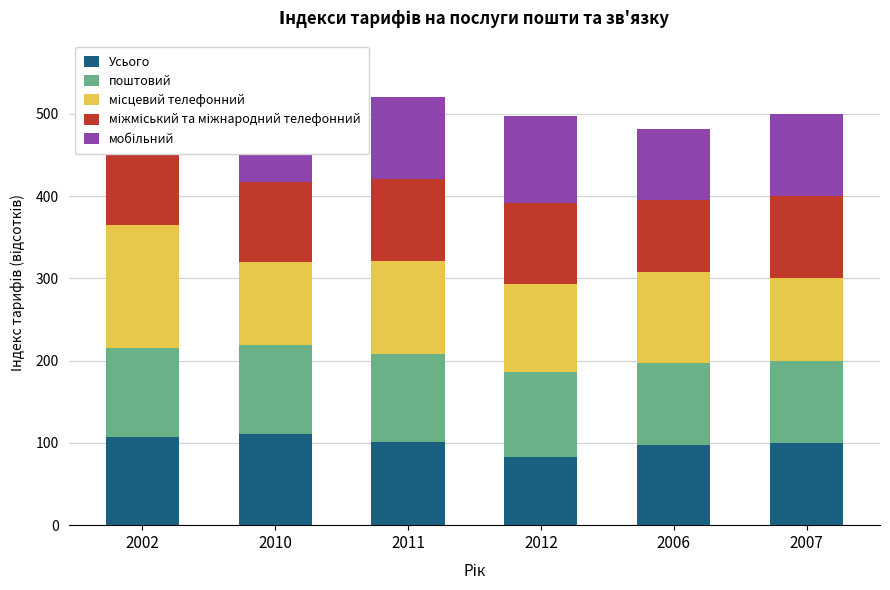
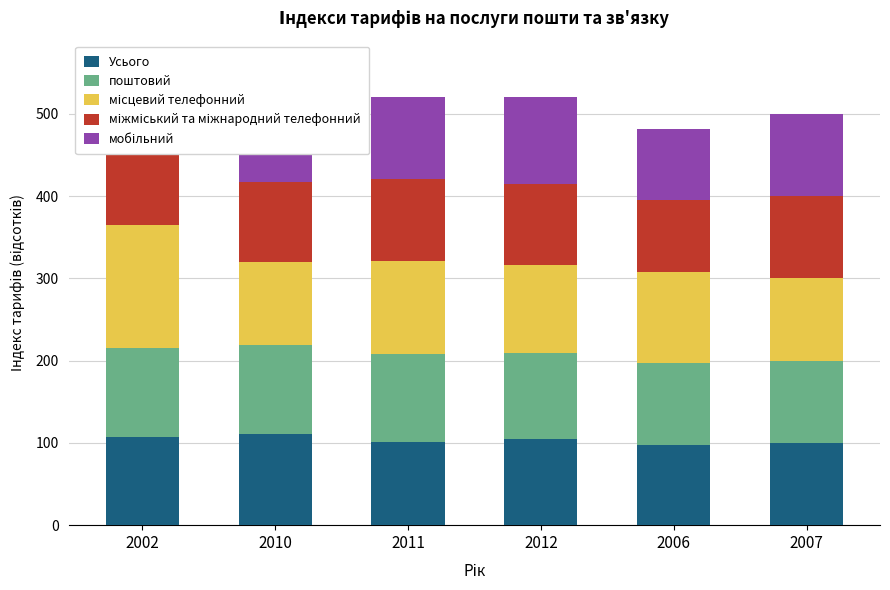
  {
    "Усього": {
      "2002": 110,
      "2010": 110,
      "2011": 100,
-     "2012": 80,
+     "2012": 110,
      "2006": 100,
      "2007": 100
    },
    "поштовий": {
      "2002": 110,
      "2010": 110,
      "2011": 110,
      "2012": 100,
      "2006": 100,
      "2007": 100
    },
    "місцевий телефонний": {
      "2002": 150,
      "2010": 100,
      "2011": 110,
      "2012": 110,
      "2006": 110,
      "2007": 100
    },
    "міжміський та міжнародний телефонний": {
      "2010": 100,
      "2011": 100,
      "2012": 100,
      "2006": 90,
      "2007": 100
    },
    "мобільний": {
      "2011": 100,
      "2012": 110,
      "2006": 90,
      "2007": 100
    }
  }
